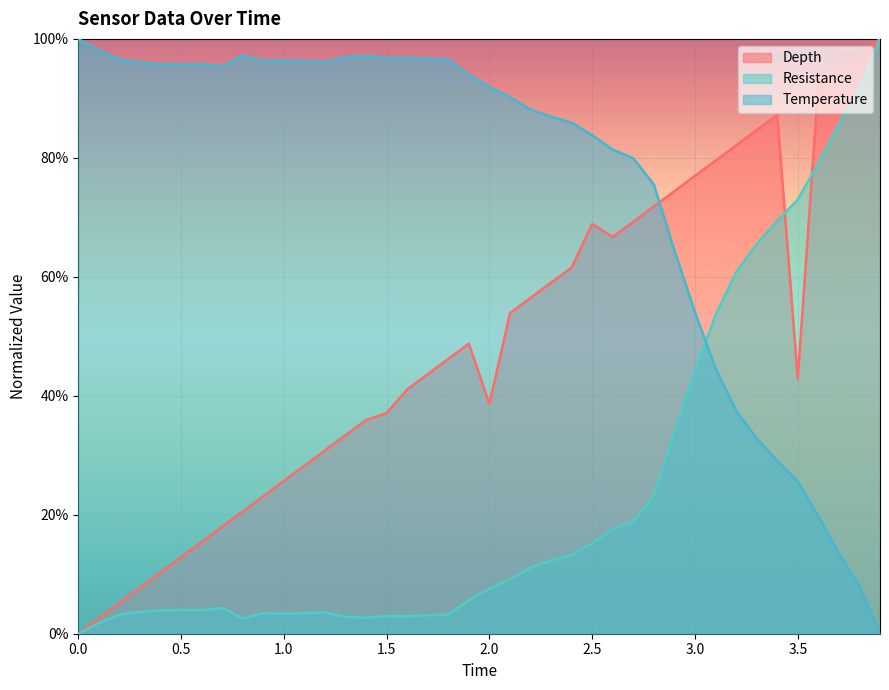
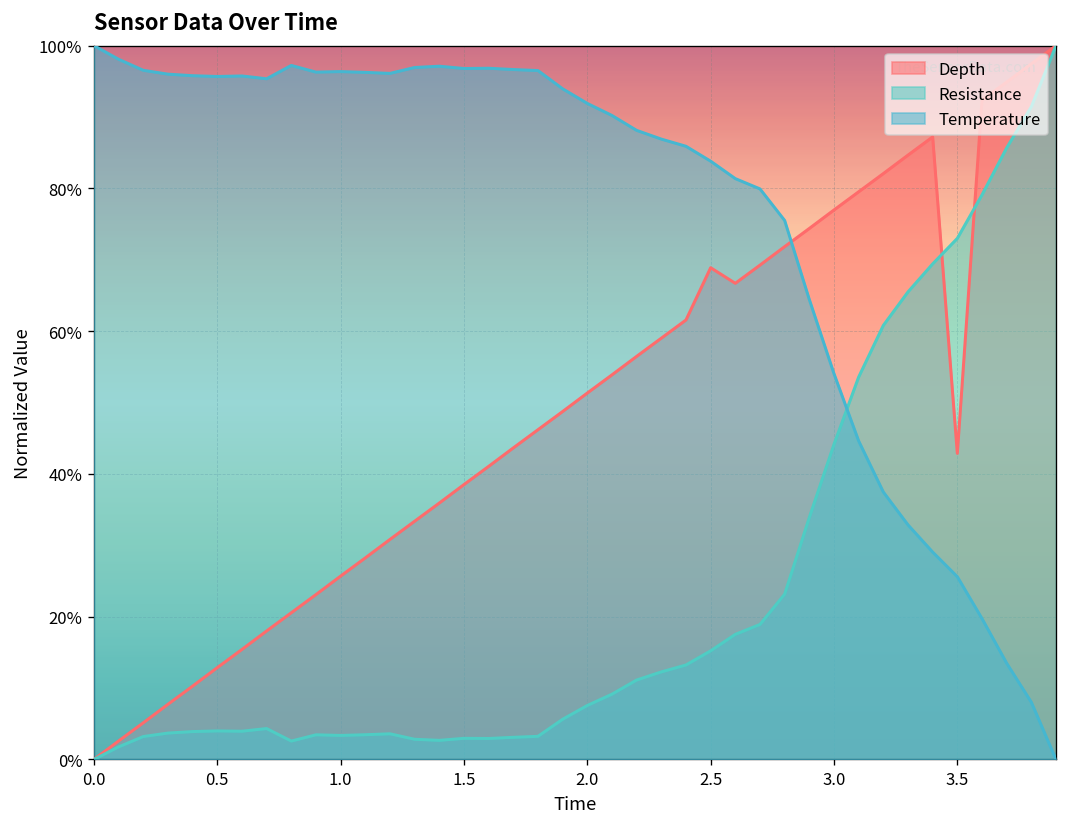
  {
    "Depth": {
      "0.5": "13%",
      "1.0": "26%",
-     "1.5": "37%",
-     "2.0": "39%",
+     "1.5": "39%",
+     "2.0": "51%",
      "2.5": "69%",
      "3.0": "77%",
      "3.5": "43%"
    }
  }
